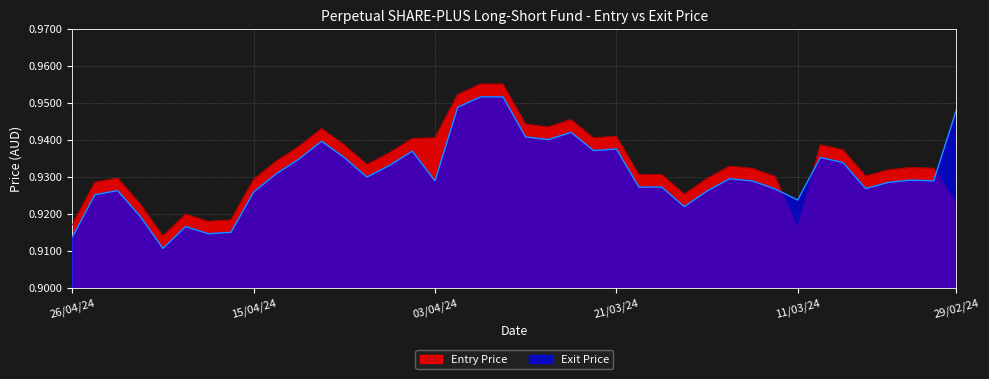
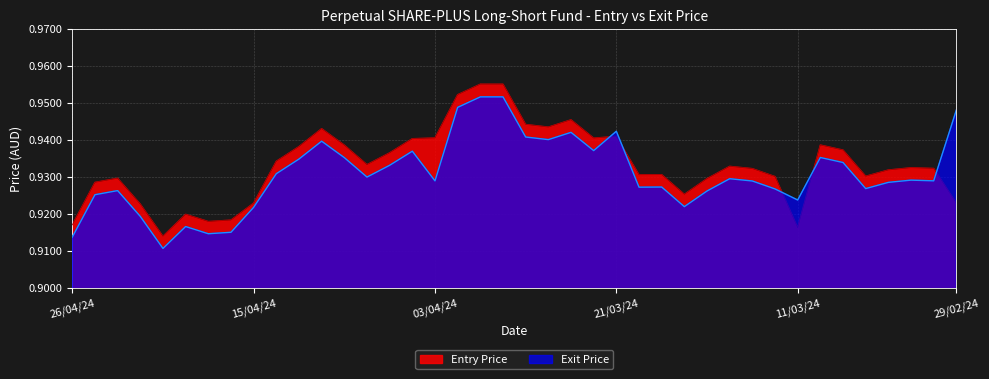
  {
    "Entry Price": {
      "26/04/24": 0.917,
-     "15/04/24": 0.929,
+     "15/04/24": 0.923,
      "03/04/24": 0.941,
      "21/03/24": 0.941,
      "11/03/24": 0.916,
      "29/02/24": 0.923
    },
    "Exit Price": {
      "26/04/24": 0.914,
-     "15/04/24": 0.926,
+     "15/04/24": 0.922,
      "03/04/24": 0.929,
-     "21/03/24": 0.938,
+     "21/03/24": 0.942,
      "11/03/24": 0.924,
      "29/02/24": 0.948
    }
  }
